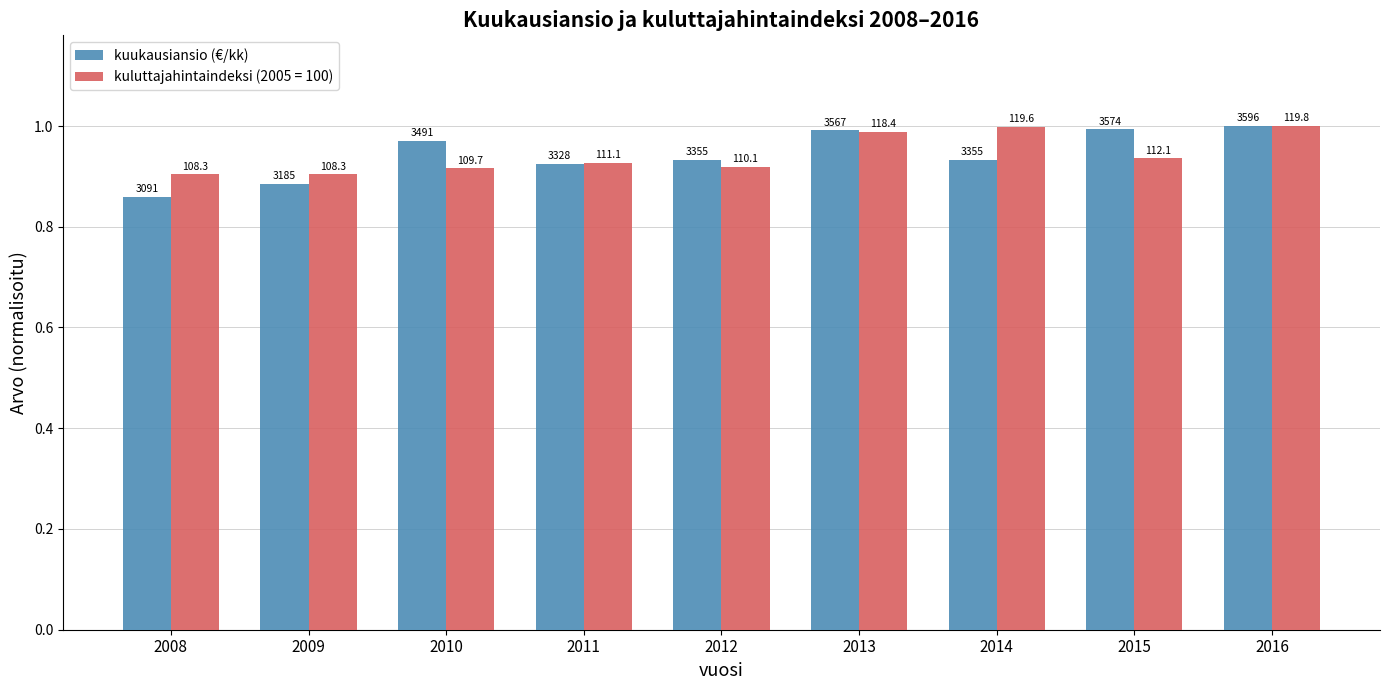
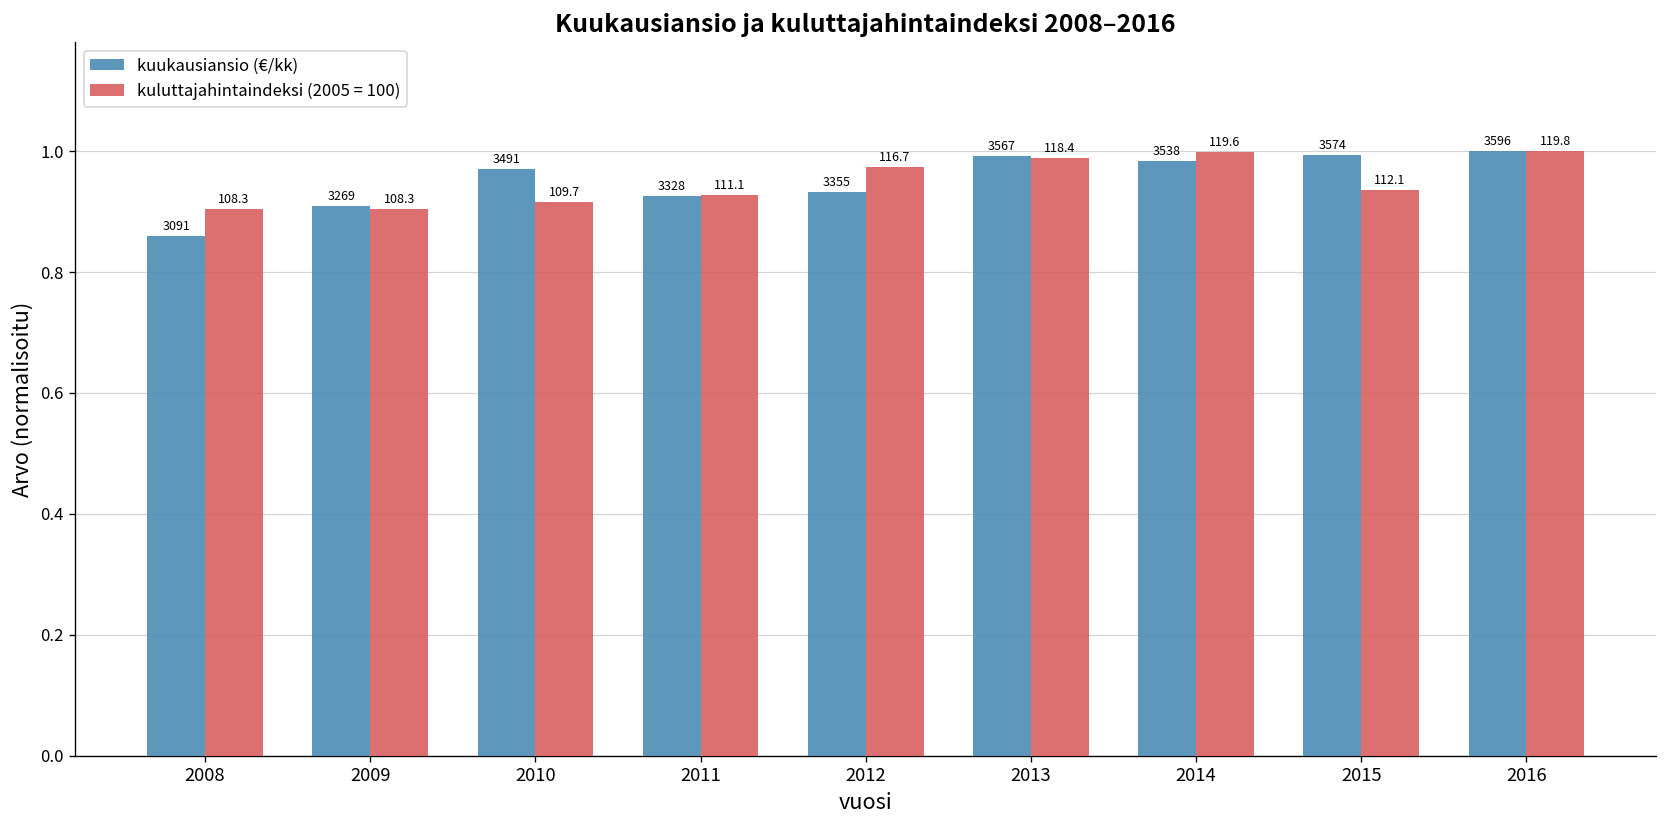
  {
    "kuukausiansio (€/kk)": {
-     "2009": 3185,
-     "2014": 3355
+     "2009": 3269,
+     "2014": 3538
    },
    "kuluttajahintaindeksi (2005 = 100)": {
-     "2012": 110.1
+     "2012": 116.7
    }
  }
